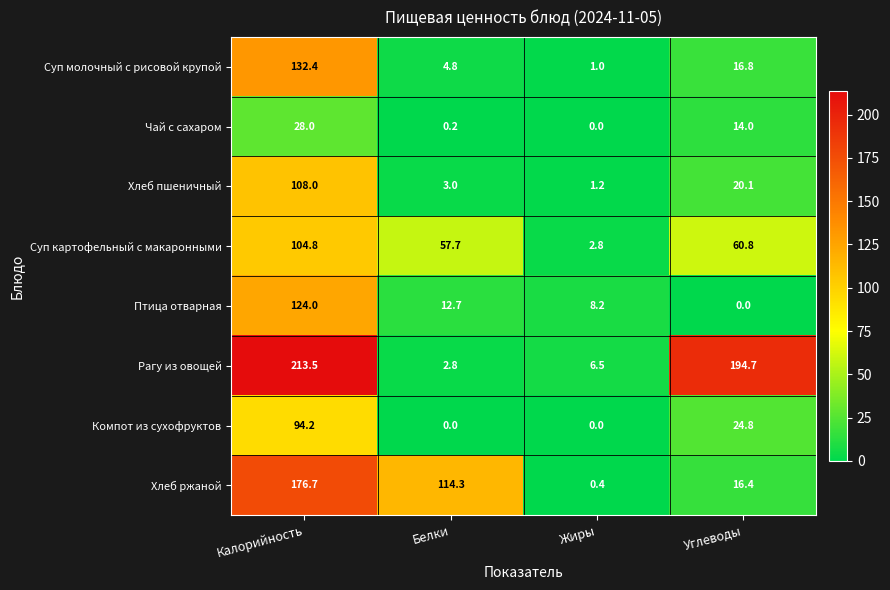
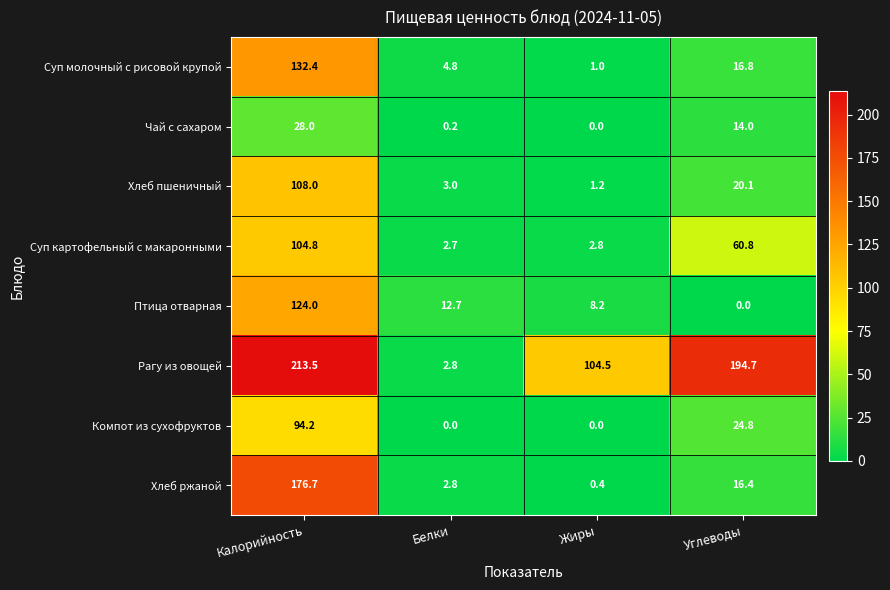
  {
    "Суп молочный с рисовой крупой": {
      "Калорийность": 132.4,
      "Белки": 4.8,
      "Жиры": 1.0,
      "Углеводы": 16.8
    },
    "Чай с сахаром": {
      "Калорийность": 28.0,
      "Белки": 0.2,
      "Жиры": 0.0,
      "Углеводы": 14.0
    },
    "Хлеб пшеничный": {
      "Калорийность": 108.0,
      "Белки": 3.0,
      "Жиры": 1.2,
      "Углеводы": 20.1
    },
    "Суп картофельный с макаронными": {
      "Калорийность": 104.8,
-     "Белки": 57.7,
+     "Белки": 2.7,
      "Жиры": 2.8,
      "Углеводы": 60.8
    },
    "Птица отварная": {
      "Калорийность": 124.0,
      "Белки": 12.7,
      "Жиры": 8.2,
      "Углеводы": 0.0
    },
    "Рагу из овощей": {
      "Калорийность": 213.5,
      "Белки": 2.8,
-     "Жиры": 6.5,
+     "Жиры": 104.5,
      "Углеводы": 194.7
    },
    "Компот из сухофруктов": {
      "Калорийность": 94.2,
      "Белки": 0.0,
      "Жиры": 0.0,
      "Углеводы": 24.8
    },
    "Хлеб ржаной": {
      "Калорийность": 176.7,
-     "Белки": 114.3,
+     "Белки": 2.8,
      "Жиры": 0.4,
      "Углеводы": 16.4
    }
  }
